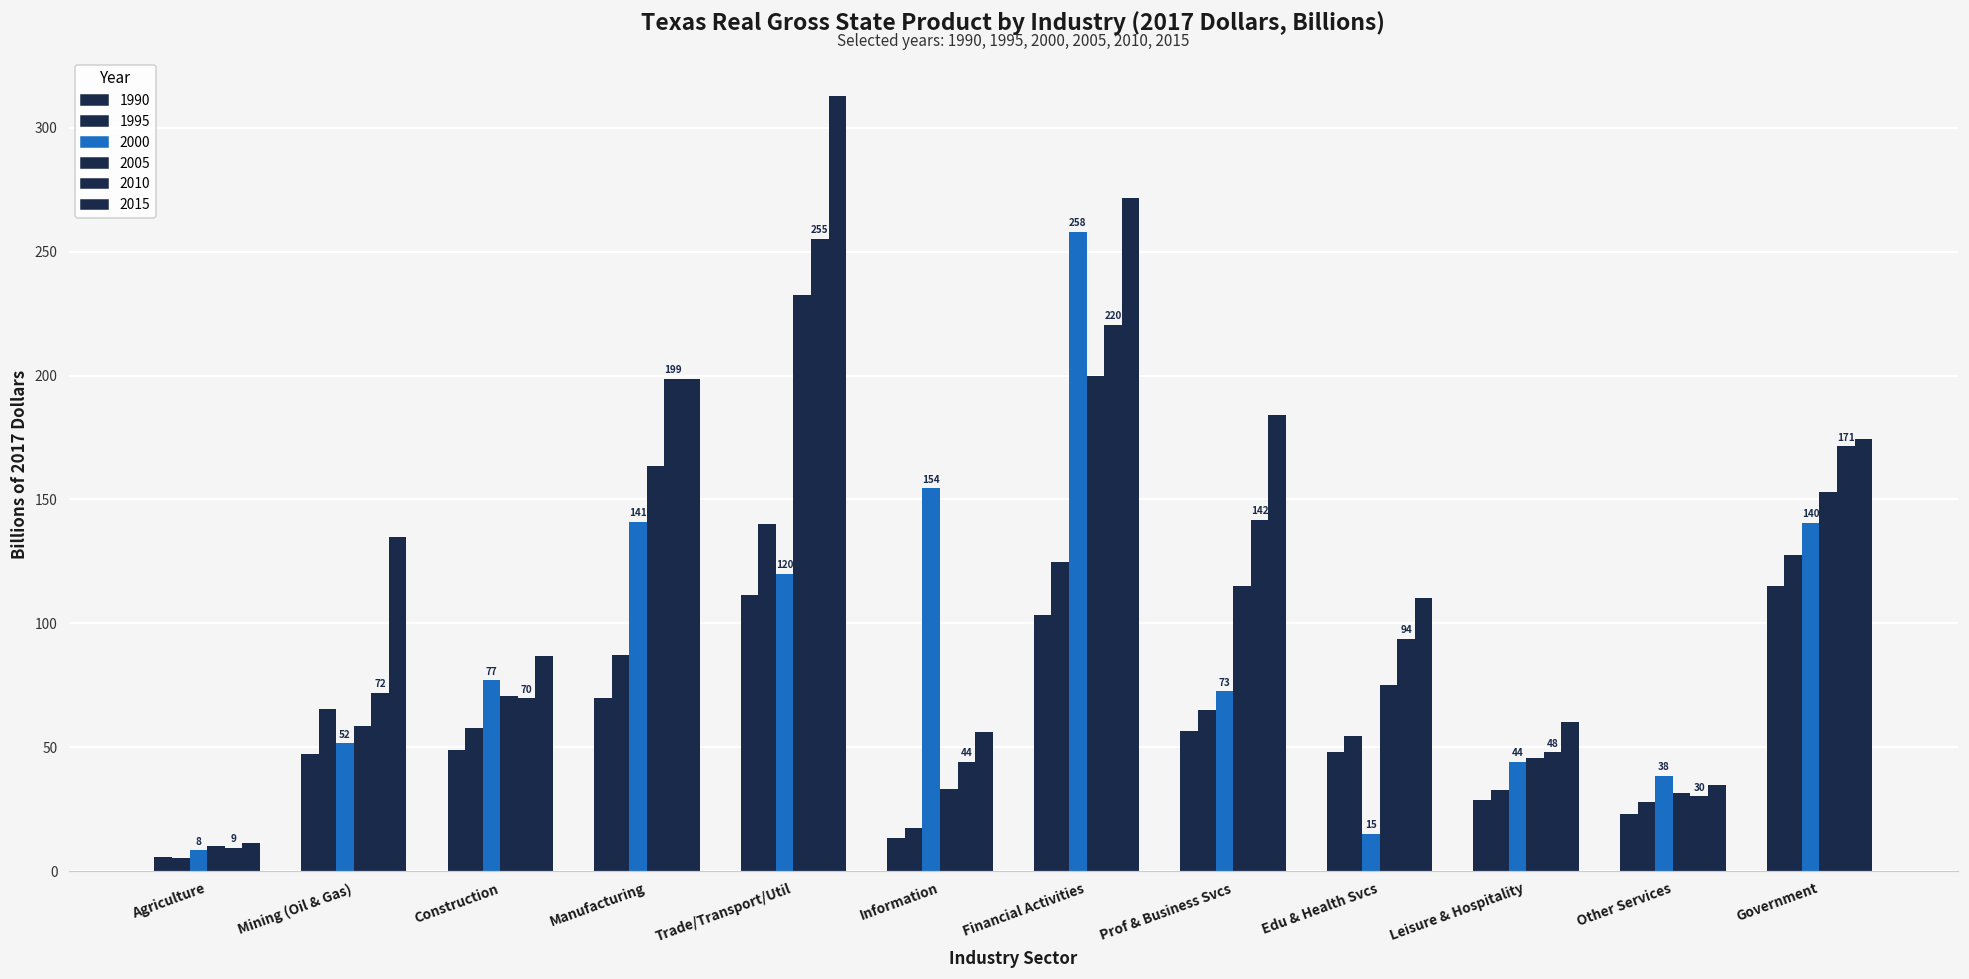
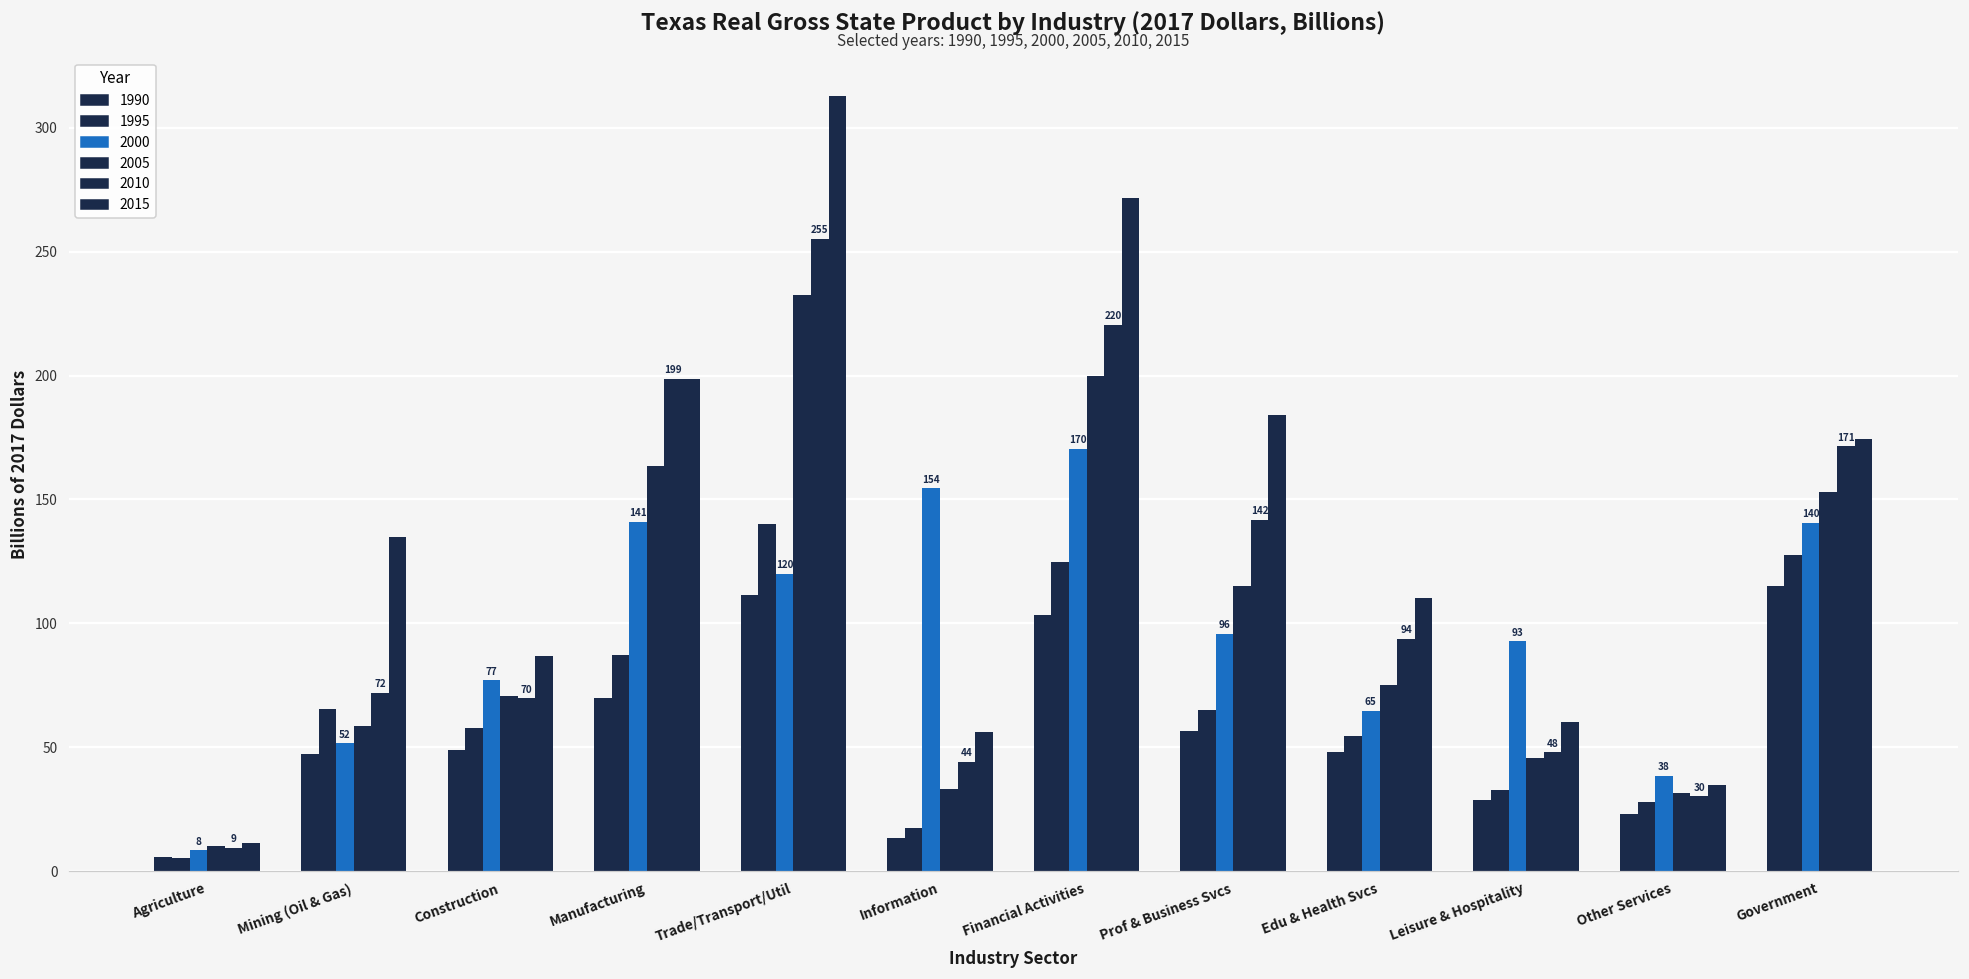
  {
    "2000": {
      "Agriculture": 8,
      "Mining (Oil & Gas)": 52,
      "Construction": 77,
      "Manufacturing": 141,
      "Trade/Transport/Util": 120,
      "Information": 154,
-     "Financial Activities": 258,
-     "Prof & Business Svcs": 73,
-     "Edu & Health Svcs": 15,
-     "Leisure & Hospitality": 44,
+     "Financial Activities": 170,
+     "Prof & Business Svcs": 96,
+     "Edu & Health Svcs": 65,
+     "Leisure & Hospitality": 93,
      "Other Services": 38,
      "Government": 140
    }
  }
